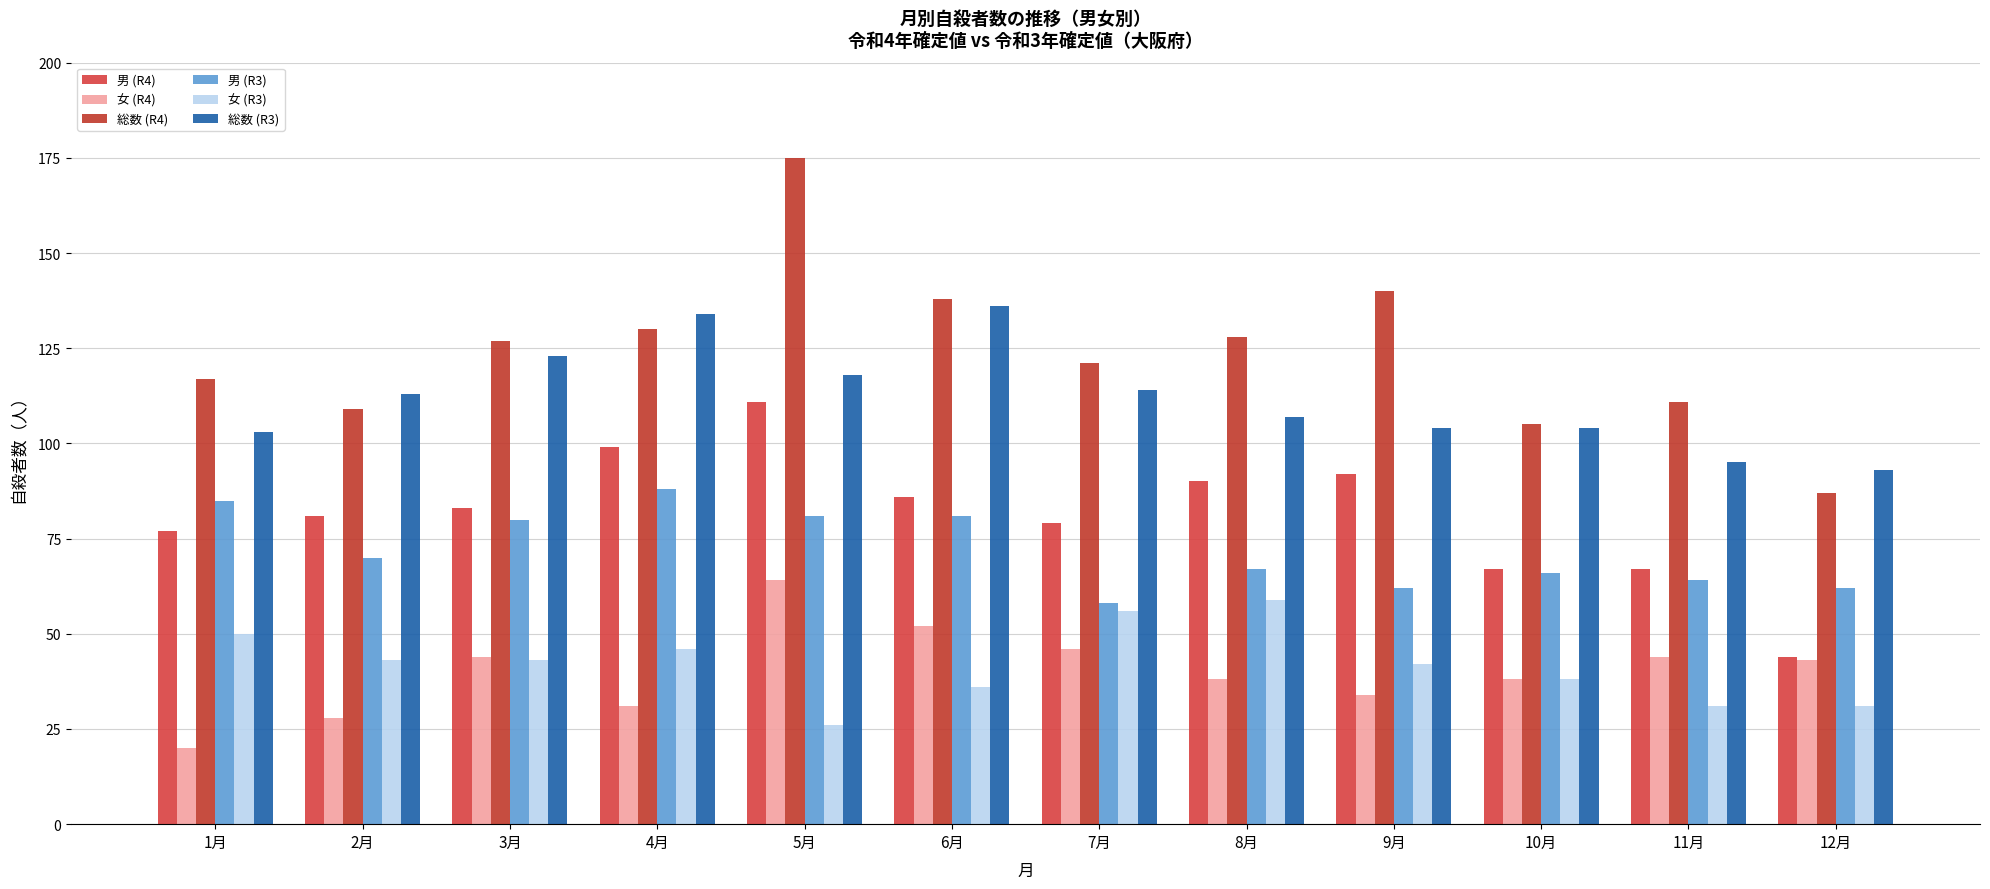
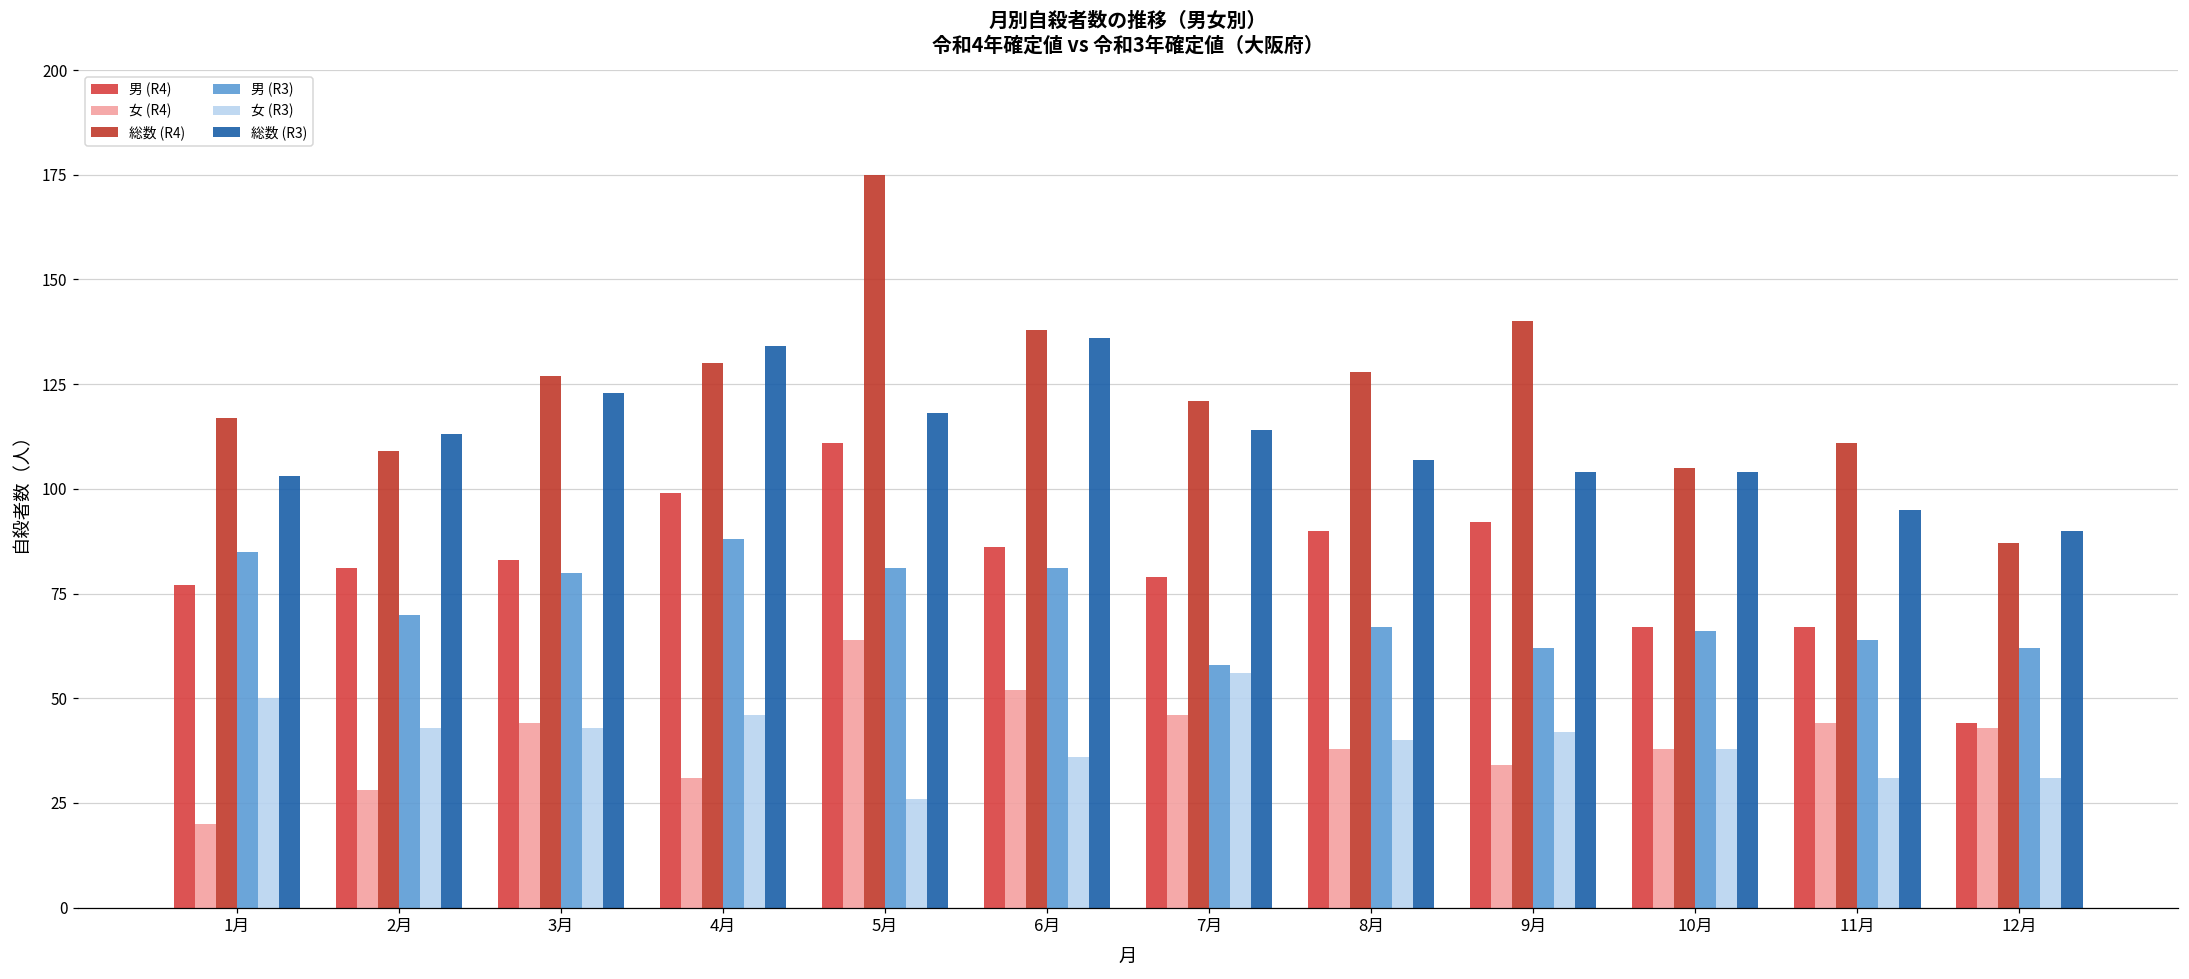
  {
    "女 (R4)": {
      "1月": 20,
      "2月": 28,
      "3月": 44,
      "4月": 31,
      "5月": 64,
      "6月": 52,
      "7月": 46,
      "8月": 38,
      "9月": 34,
      "10月": 38,
      "11月": 44,
      "12月": 43
    },
    "男 (R3)": {
      "1月": 85,
      "2月": 70,
      "3月": 80,
      "4月": 88,
      "5月": 81,
      "6月": 81,
      "7月": 58,
      "8月": 67,
      "9月": 62,
      "10月": 66,
      "11月": 64,
      "12月": 62
    },
    "女 (R3)": {
      "1月": 50,
      "2月": 43,
      "3月": 43,
      "4月": 46,
      "5月": 26,
      "6月": 36,
      "7月": 56,
-     "8月": 59,
+     "8月": 40,
      "9月": 42,
      "10月": 38,
      "11月": 31,
      "12月": 31
    },
    "総数 (R3)": {
      "1月": 103,
      "2月": 113,
      "3月": 123,
      "4月": 134,
      "5月": 118,
      "6月": 136,
      "7月": 114,
      "8月": 107,
      "9月": 104,
      "10月": 104,
      "11月": 95,
-     "12月": 93
+     "12月": 90
    }
  }
